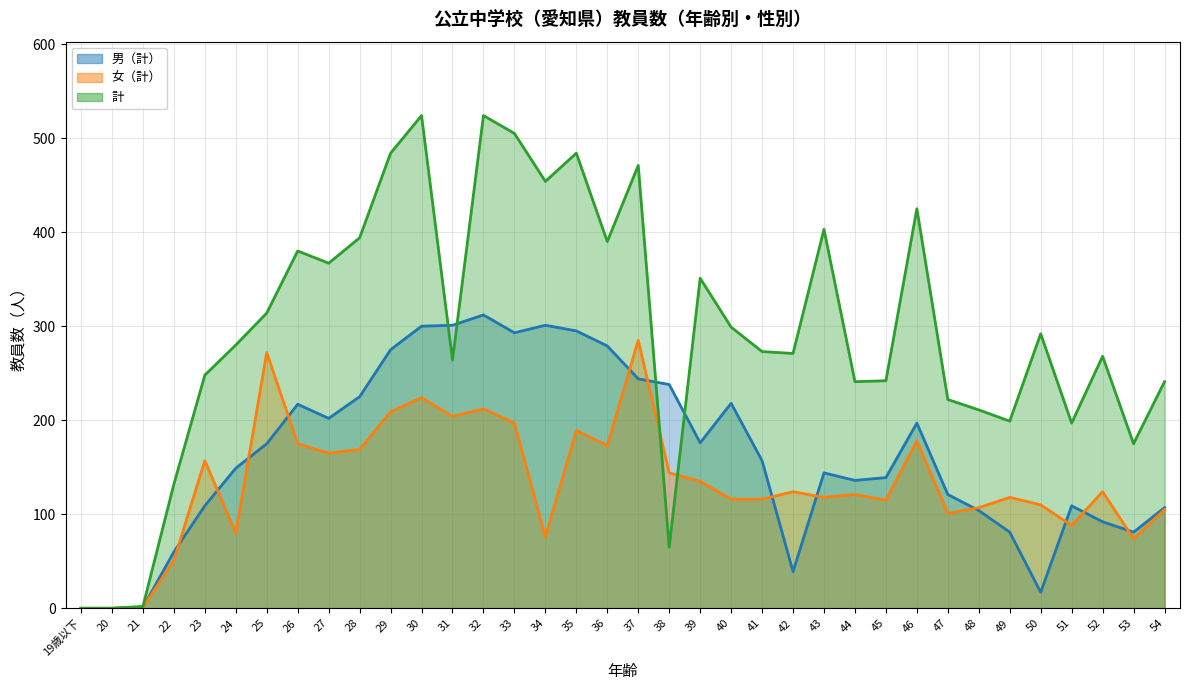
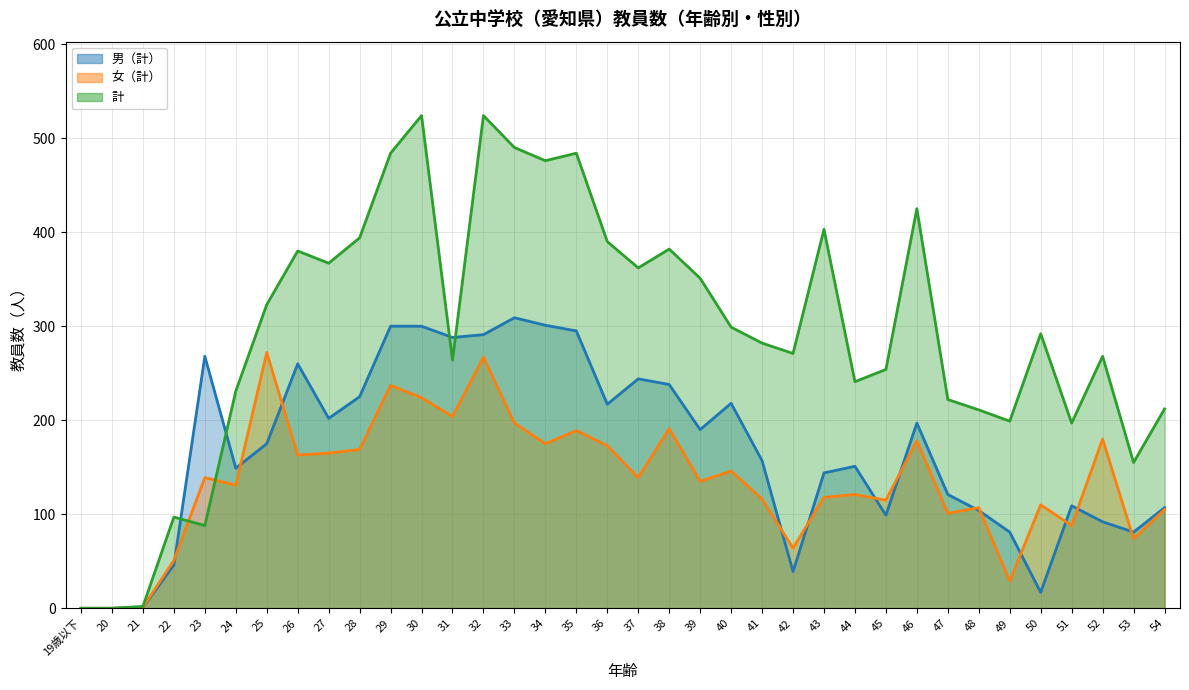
  {
    "男（計）": {
-     "22": 60,
-     "23": 110,
+     "22": 50,
+     "23": 270,
      "24": 150,
      "25": 180,
-     "26": 220,
+     "26": 260,
      "27": 200,
      "28": 230,
-     "29": 280,
+     "29": 300,
      "30": 300,
-     "31": 300,
-     "32": 310,
-     "33": 290,
+     "31": 290,
+     "32": 290,
+     "33": 310,
      "34": 300,
      "35": 300,
-     "36": 280,
+     "36": 220,
      "37": 240,
      "38": 240,
-     "39": 180,
+     "39": 190,
      "40": 220,
      "41": 160,
      "42": 40,
      "43": 140,
-     "44": 140,
-     "45": 140,
+     "44": 150,
+     "45": 100,
      "46": 200,
      "47": 120,
      "48": 100,
      "49": 80,
      "50": 20,
      "51": 110,
      "52": 90,
      "53": 80
    },
    "女（計）": {
      "22": 50,
-     "23": 160,
-     "24": 80,
+     "23": 140,
+     "24": 130,
      "25": 270,
-     "26": 180,
+     "26": 160,
      "27": 170,
      "28": 170,
-     "29": 210,
+     "29": 240,
      "30": 220,
      "31": 200,
-     "32": 210,
+     "32": 270,
      "33": 200,
-     "34": 80,
+     "34": 180,
      "35": 190,
      "36": 170,
-     "37": 290,
-     "38": 140,
+     "37": 140,
+     "38": 190,
      "39": 140,
-     "40": 120,
+     "40": 150,
      "41": 120,
-     "42": 120,
+     "42": 60,
      "43": 120,
      "44": 120,
      "45": 120,
      "46": 180,
      "47": 100,
      "48": 110,
-     "49": 120,
+     "49": 30,
      "50": 110,
      "51": 90,
-     "52": 120,
+     "52": 180,
      "53": 70
    },
    "計": {
-     "22": 130,
-     "23": 250,
-     "24": 280,
-     "25": 310,
+     "22": 100,
+     "23": 90,
+     "24": 230,
+     "25": 320,
      "26": 380,
      "27": 370,
      "28": 390,
      "29": 480,
      "30": 520,
      "31": 260,
      "32": 520,
-     "33": 510,
-     "34": 450,
+     "33": 490,
+     "34": 480,
      "35": 480,
      "36": 390,
-     "37": 470,
-     "38": 70,
+     "37": 360,
+     "38": 380,
      "39": 350,
      "40": 300,
-     "41": 270,
+     "41": 280,
      "42": 270,
      "43": 400,
      "44": 240,
-     "45": 240,
+     "45": 250,
      "46": 430,
      "47": 220,
      "48": 210,
      "49": 200,
      "50": 290,
      "51": 200,
      "52": 270,
-     "53": 180,
-     "54": 240
+     "53": 160,
+     "54": 210
    }
  }
